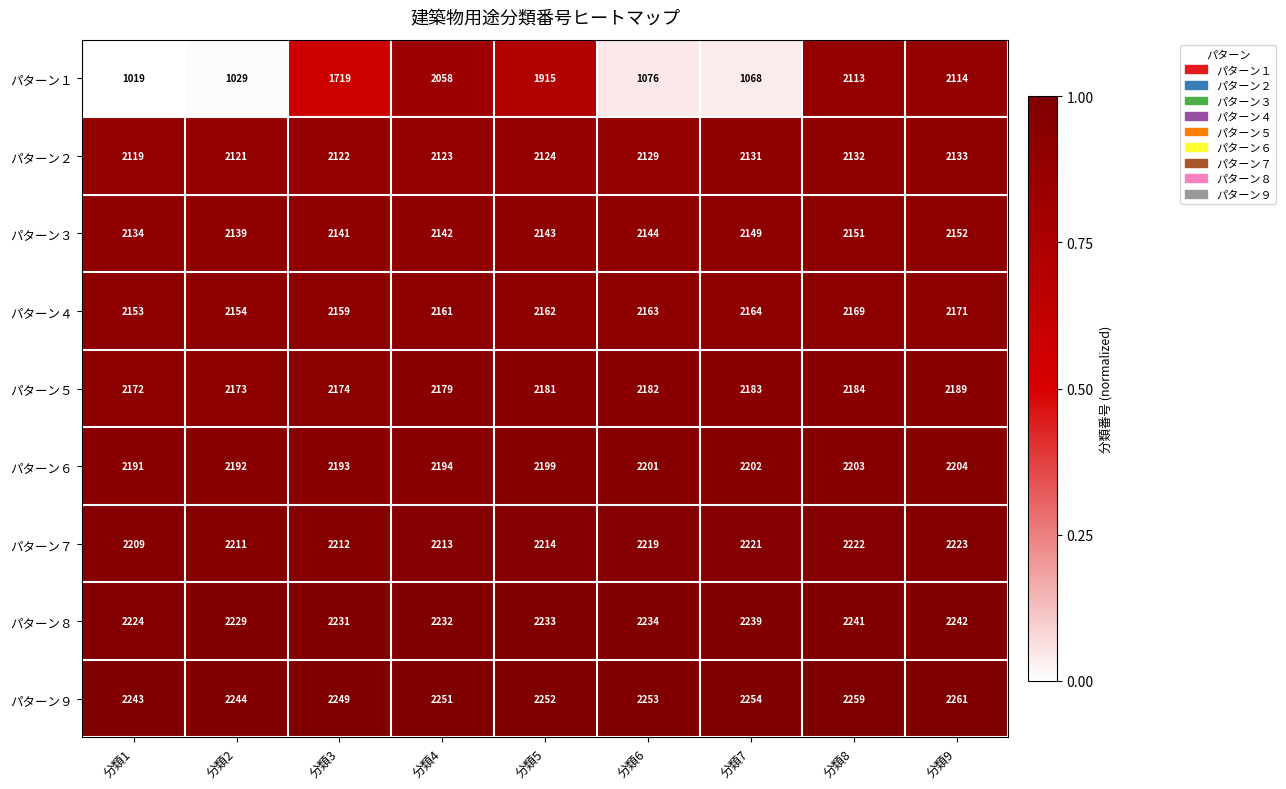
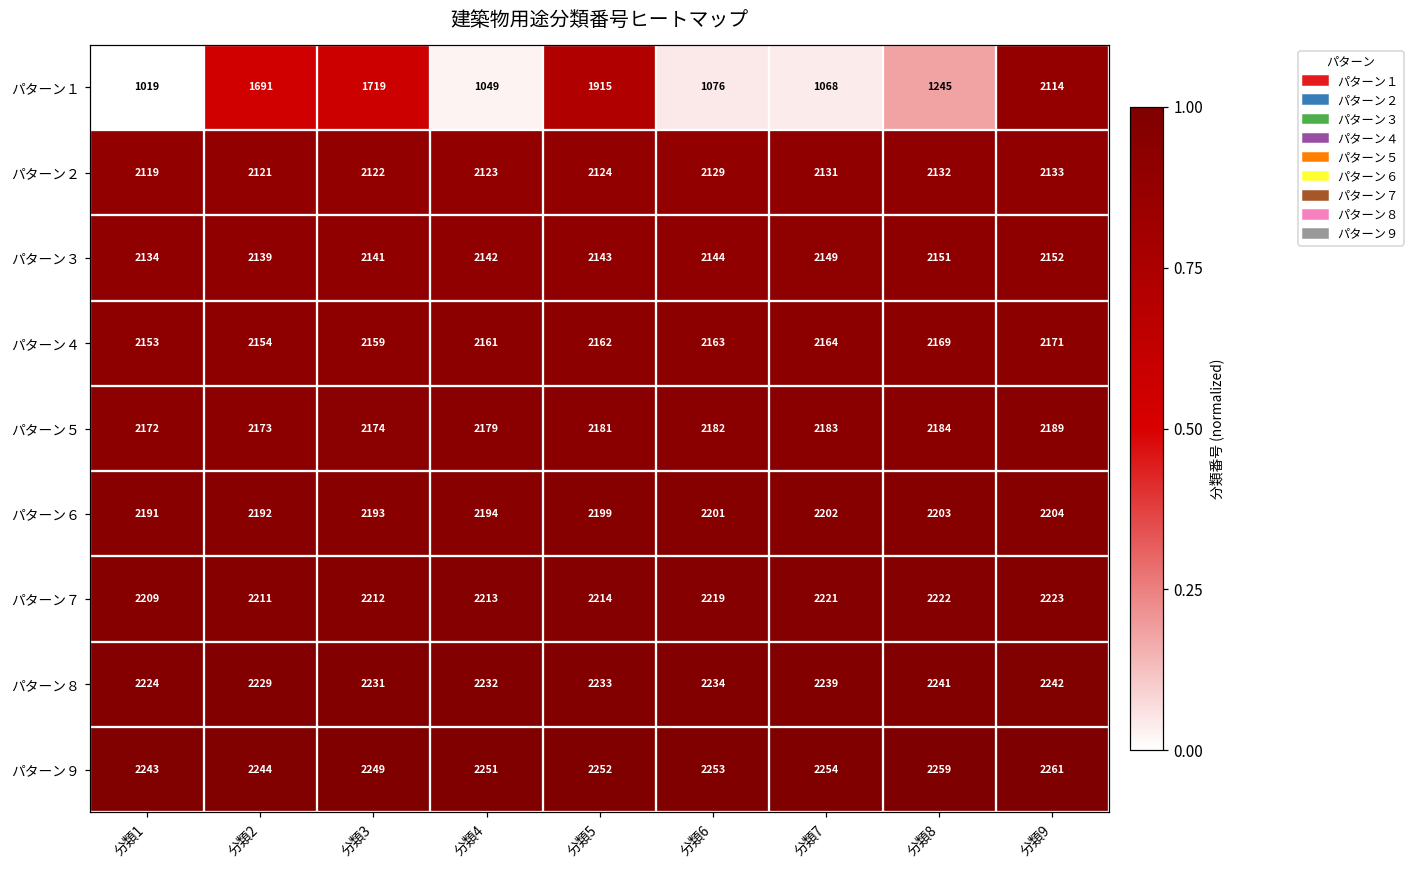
  {
    "パターン１": {
      "分類1": 1019,
-     "分類2": 1029,
+     "分類2": 1691,
      "分類3": 1719,
-     "分類4": 2058,
+     "分類4": 1049,
      "分類5": 1915,
      "分類6": 1076,
      "分類7": 1068,
-     "分類8": 2113,
+     "分類8": 1245,
      "分類9": 2114
    },
    "パターン２": {
      "分類1": 2119,
      "分類2": 2121,
      "分類3": 2122,
      "分類4": 2123,
      "分類5": 2124,
      "分類6": 2129,
      "分類7": 2131,
      "分類8": 2132,
      "分類9": 2133
    },
    "パターン３": {
      "分類1": 2134,
      "分類2": 2139,
      "分類3": 2141,
      "分類4": 2142,
      "分類5": 2143,
      "分類6": 2144,
      "分類7": 2149,
      "分類8": 2151,
      "分類9": 2152
    },
    "パターン４": {
      "分類1": 2153,
      "分類2": 2154,
      "分類3": 2159,
      "分類4": 2161,
      "分類5": 2162,
      "分類6": 2163,
      "分類7": 2164,
      "分類8": 2169,
      "分類9": 2171
    },
    "パターン５": {
      "分類1": 2172,
      "分類2": 2173,
      "分類3": 2174,
      "分類4": 2179,
      "分類5": 2181,
      "分類6": 2182,
      "分類7": 2183,
      "分類8": 2184,
      "分類9": 2189
    },
    "パターン６": {
      "分類1": 2191,
      "分類2": 2192,
      "分類3": 2193,
      "分類4": 2194,
      "分類5": 2199,
      "分類6": 2201,
      "分類7": 2202,
      "分類8": 2203,
      "分類9": 2204
    },
    "パターン７": {
      "分類1": 2209,
      "分類2": 2211,
      "分類3": 2212,
      "分類4": 2213,
      "分類5": 2214,
      "分類6": 2219,
      "分類7": 2221,
      "分類8": 2222,
      "分類9": 2223
    },
    "パターン８": {
      "分類1": 2224,
      "分類2": 2229,
      "分類3": 2231,
      "分類4": 2232,
      "分類5": 2233,
      "分類6": 2234,
      "分類7": 2239,
      "分類8": 2241,
      "分類9": 2242
    },
    "パターン９": {
      "分類1": 2243,
      "分類2": 2244,
      "分類3": 2249,
      "分類4": 2251,
      "分類5": 2252,
      "分類6": 2253,
      "分類7": 2254,
      "分類8": 2259,
      "分類9": 2261
    }
  }
